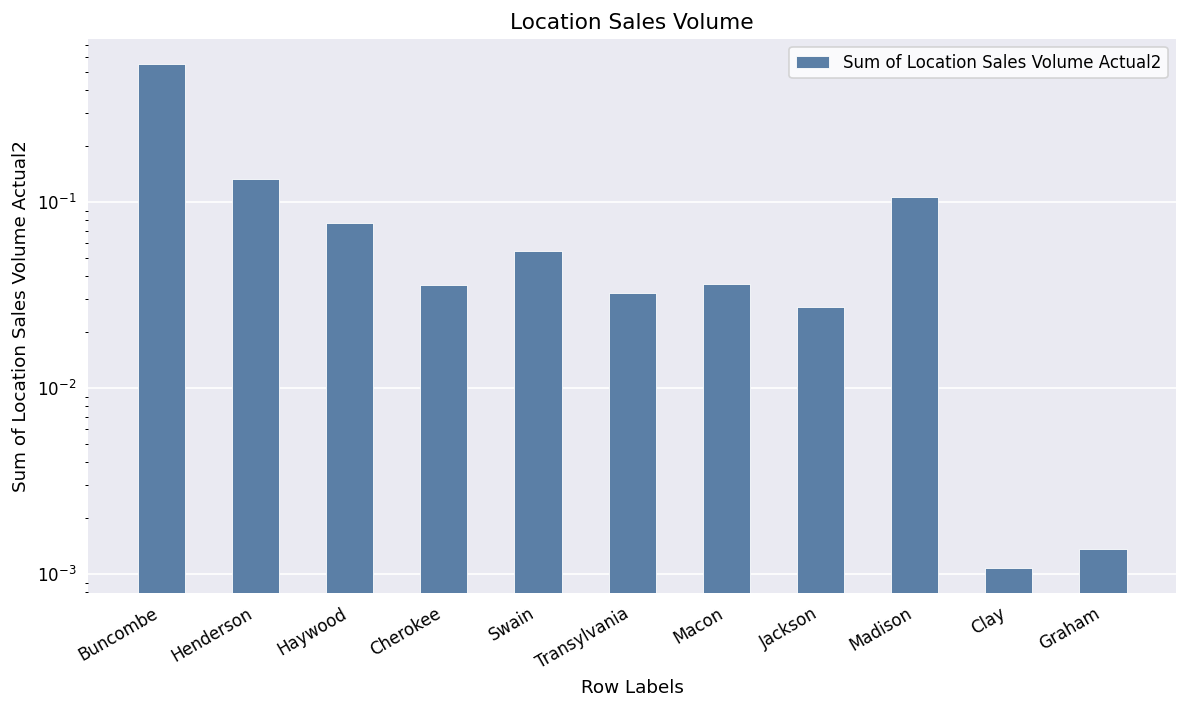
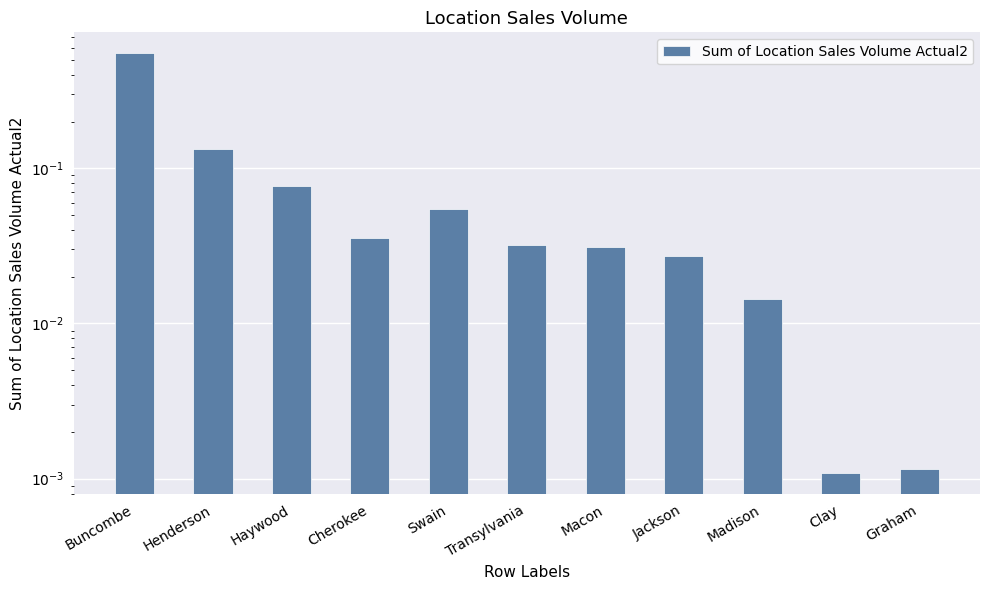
  {
    "Buncombe": 0.55,
    "Henderson": 0.13,
    "Haywood": 0.08,
    "Cherokee": 0.036,
    "Swain": 0.055,
    "Transylvania": 0.032,
-   "Macon": 0.036,
+   "Macon": 0.031,
    "Jackson": 0.027,
-   "Madison": 0.11,
+   "Madison": 0.014,
    "Clay": 0.0011,
-   "Graham": 0.0014
+   "Graham": 0.0012
  }
